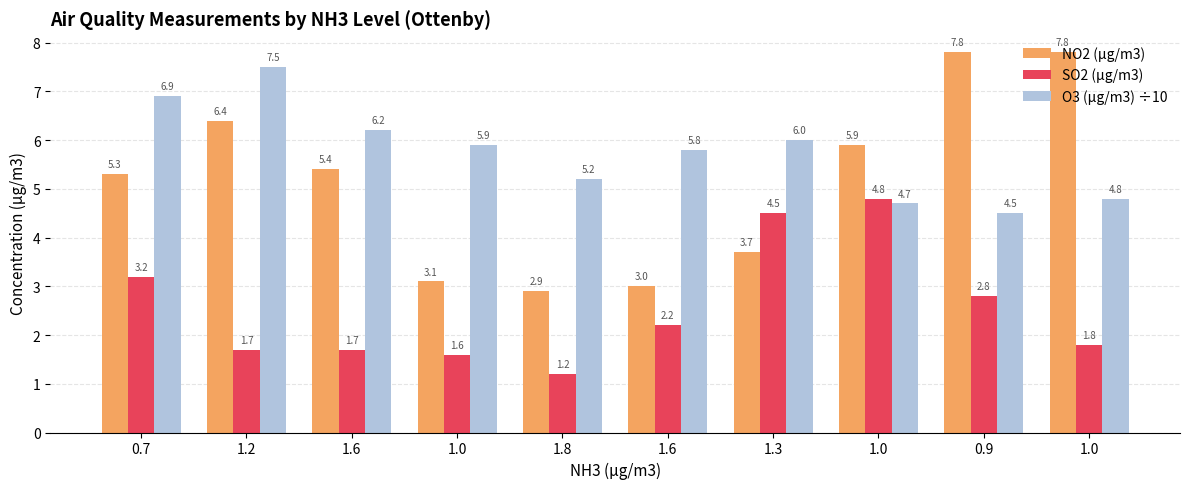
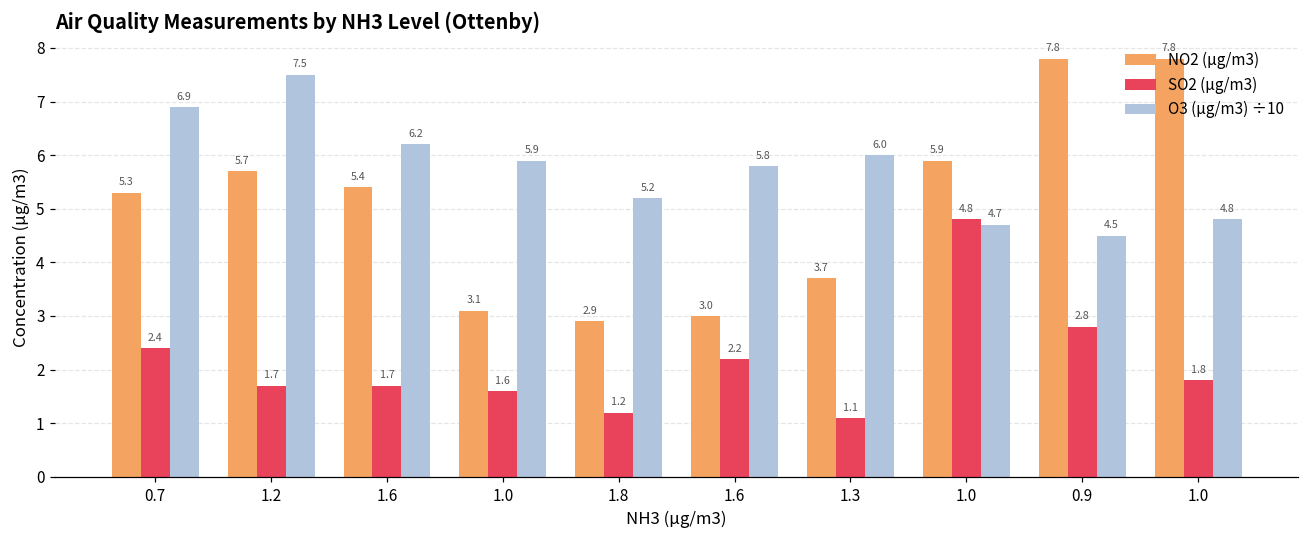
  {
    "NO2 (µg/m3)": {
      "0.7": 5.3,
-     "1.2": 6.4,
+     "1.2": 5.7,
      "1.8": 2.9,
      "1.3": 3.7,
      "0.9": 7.8
    },
    "SO2 (µg/m3)": {
-     "0.7": 3.2,
+     "0.7": 2.4,
      "1.2": 1.7,
      "1.8": 1.2,
-     "1.3": 4.5,
+     "1.3": 1.1,
      "0.9": 2.8
    },
    "O3 (µg/m3) ÷10": {
      "0.7": 6.9,
      "1.2": 7.5,
      "1.8": 5.2,
      "1.3": 6.0,
      "0.9": 4.5
    }
  }
